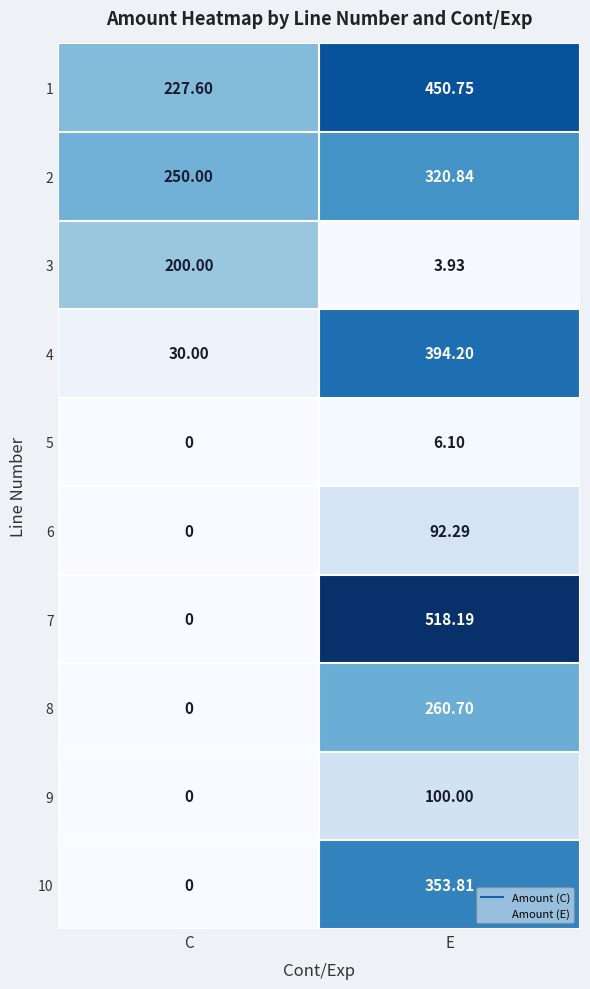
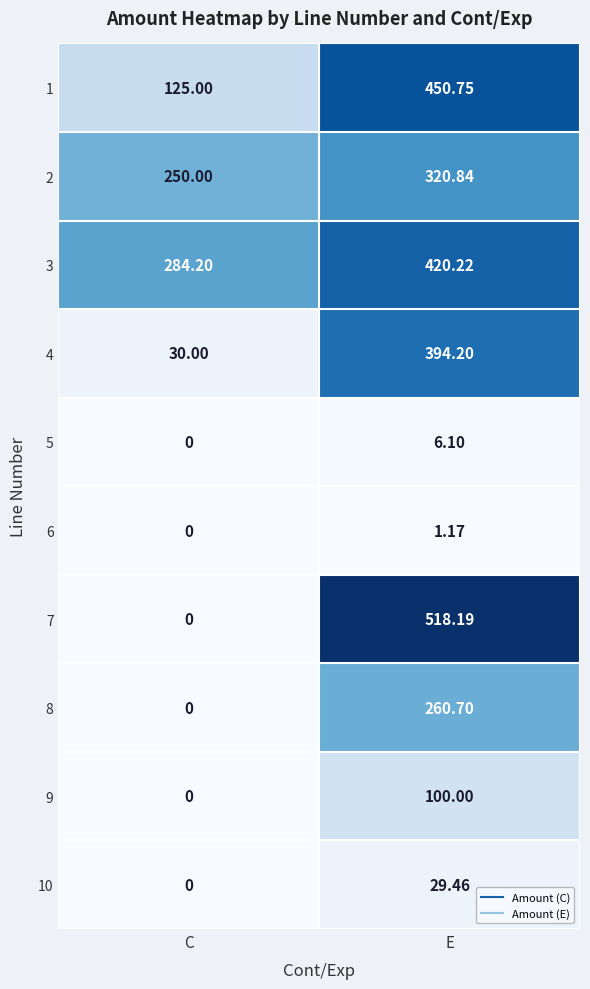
  {
    "1": {
-     "C": 227.60,
+     "C": 125.00,
      "E": 450.75
    },
    "2": {
      "C": 250.00,
      "E": 320.84
    },
    "3": {
-     "C": 200.00,
-     "E": 3.93
+     "C": 284.20,
+     "E": 420.22
    },
    "4": {
      "C": 30.00,
      "E": 394.20
    },
    "5": {
      "C": 0,
      "E": 6.10
    },
    "6": {
      "C": 0,
-     "E": 92.29
+     "E": 1.17
    },
    "7": {
      "C": 0,
      "E": 518.19
    },
    "8": {
      "C": 0,
      "E": 260.70
    },
    "9": {
      "C": 0,
      "E": 100.00
    },
    "10": {
      "C": 0,
-     "E": 353.81
+     "E": 29.46
    }
  }
